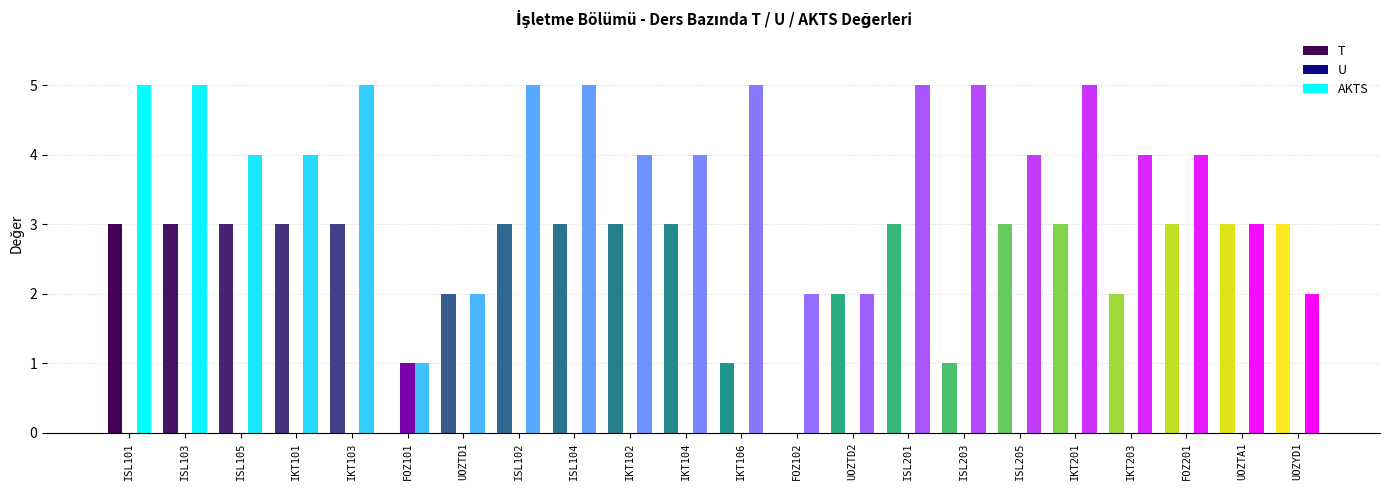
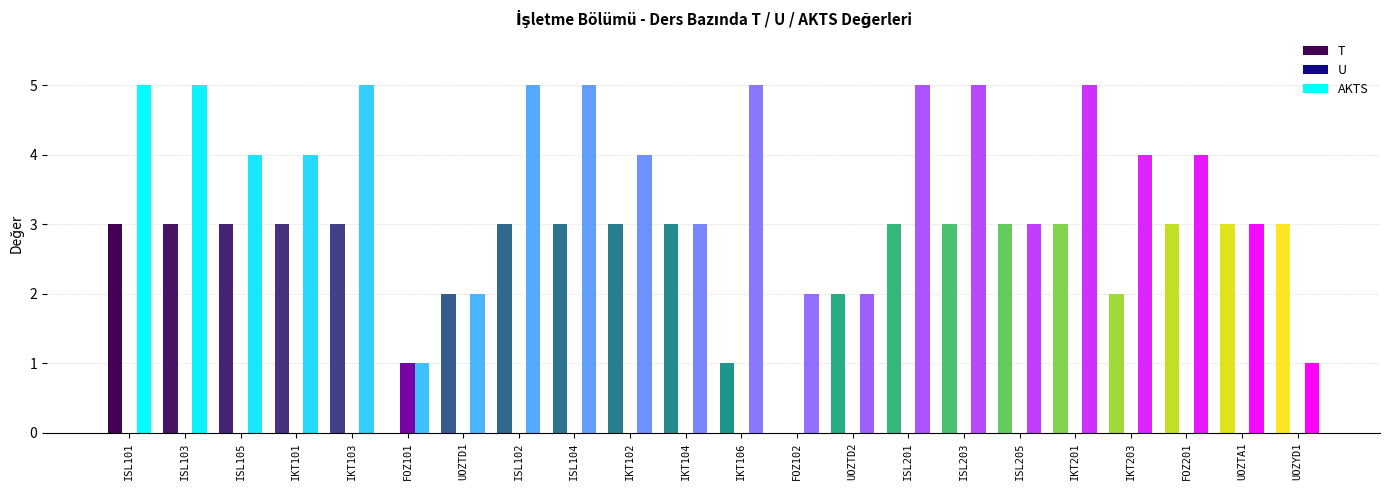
  {
    "T": {
      "ISL101": 3,
      "ISL103": 3,
      "ISL105": 3,
      "IKT101": 3,
      "IKT103": 3,
      "FOZ101": 0,
      "UOZTD1": 2,
      "ISL102": 3,
      "ISL104": 3,
      "IKT102": 3,
      "IKT104": 3,
      "IKT106": 1,
      "FOZ102": 0,
      "UOZTD2": 2,
      "ISL201": 3,
-     "ISL203": 1,
+     "ISL203": 3,
      "ISL205": 3,
      "IKT201": 3,
      "IKT203": 2,
      "FOZ201": 3,
      "UOZTA1": 3,
      "UOZYD1": 3
    },
    "U": {
      "ISL101": 0,
      "ISL103": 0,
      "ISL105": 0,
      "IKT101": 0,
      "IKT103": 0,
      "FOZ101": 1,
      "UOZTD1": 0,
      "ISL102": 0,
      "ISL104": 0,
      "IKT102": 0,
      "IKT104": 0,
      "IKT106": 0,
      "FOZ102": 0,
      "UOZTD2": 0,
      "ISL201": 0,
      "ISL203": 0,
      "ISL205": 0,
      "IKT201": 0,
      "IKT203": 0,
      "FOZ201": 0,
      "UOZTA1": 0,
      "UOZYD1": 0
    },
    "AKTS": {
      "ISL101": 5,
      "ISL103": 5,
      "ISL105": 4,
      "IKT101": 4,
      "IKT103": 5,
      "FOZ101": 1,
      "UOZTD1": 2,
      "ISL102": 5,
      "ISL104": 5,
      "IKT102": 4,
-     "IKT104": 4,
+     "IKT104": 3,
      "IKT106": 5,
      "FOZ102": 2,
      "UOZTD2": 2,
      "ISL201": 5,
      "ISL203": 5,
-     "ISL205": 4,
+     "ISL205": 3,
      "IKT201": 5,
      "IKT203": 4,
      "FOZ201": 4,
      "UOZTA1": 3,
-     "UOZYD1": 2
+     "UOZYD1": 1
    }
  }
